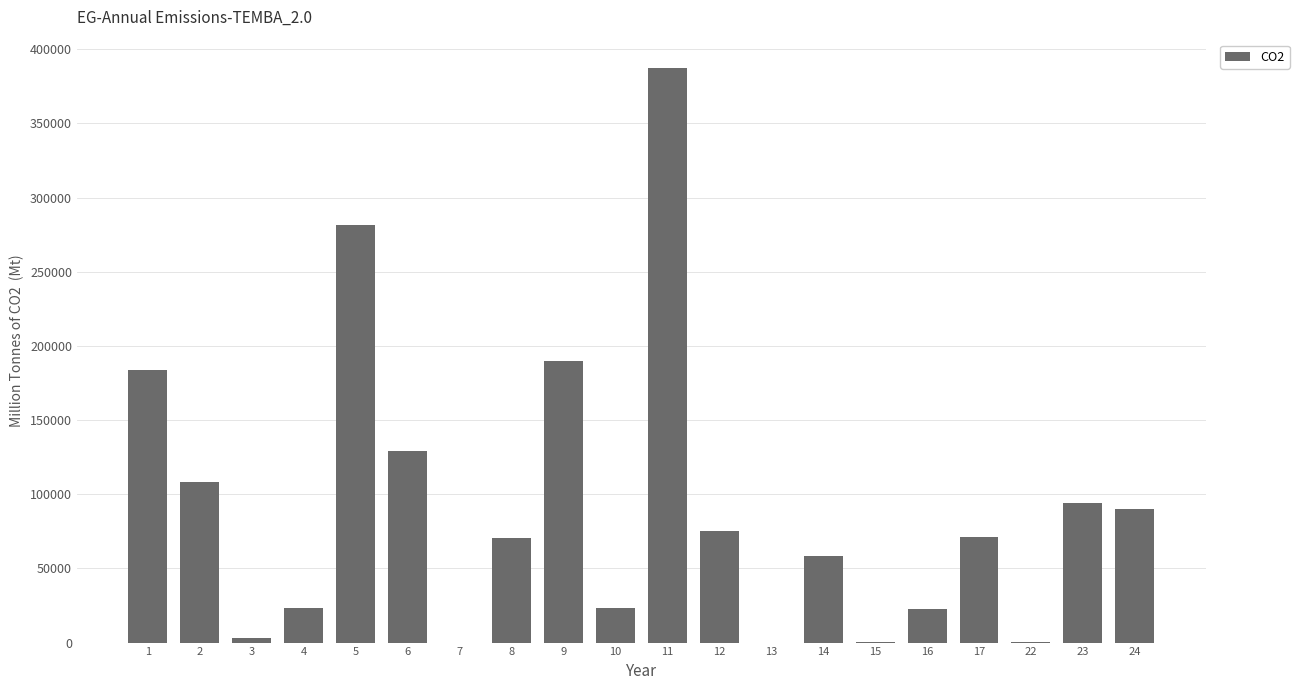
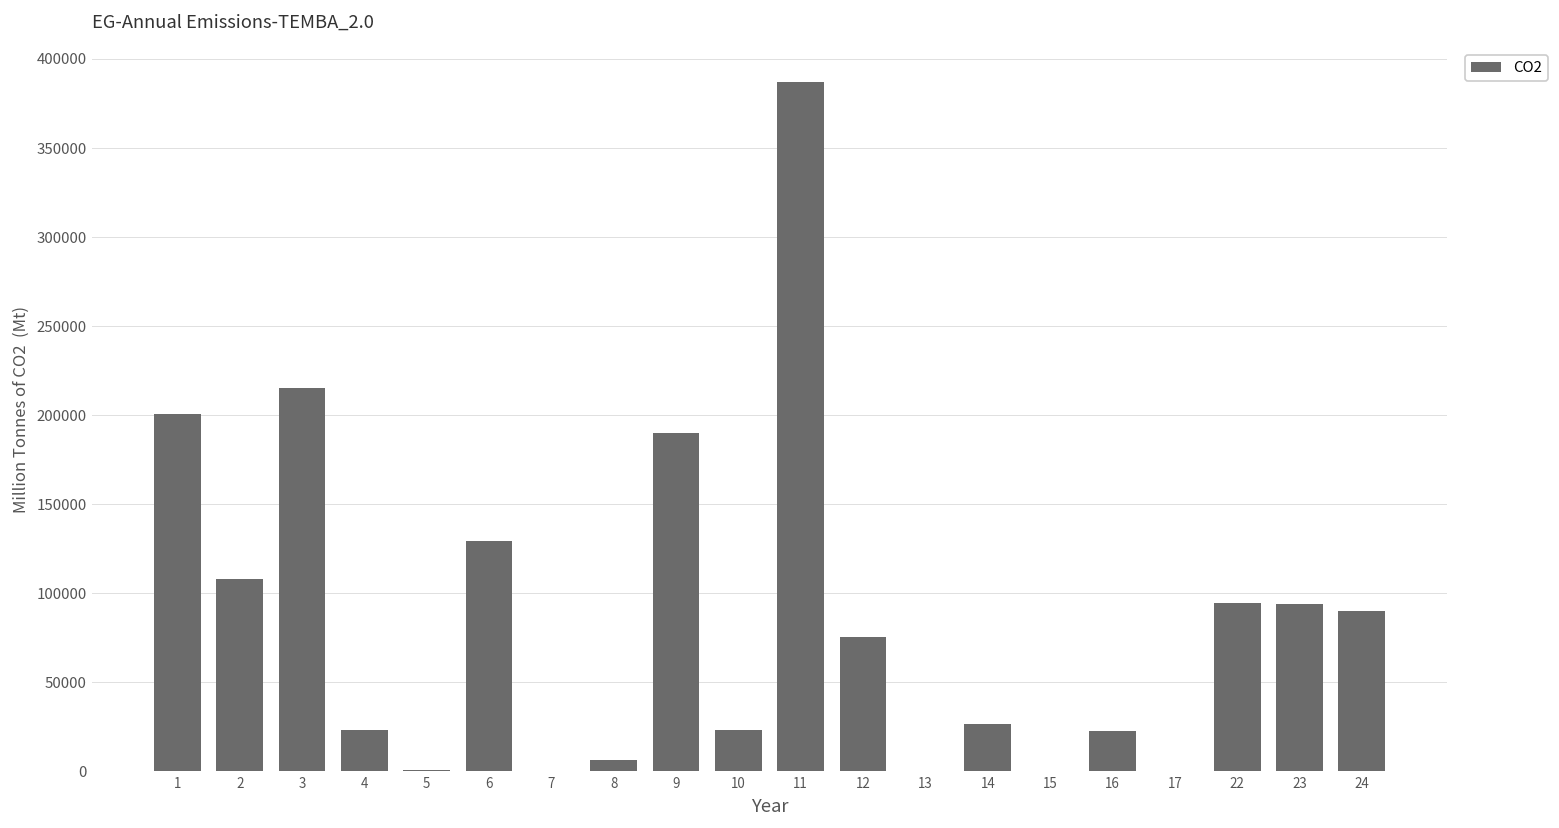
  {
-   "1": 184000,
+   "1": 201000,
    "2": 108000,
-   "3": 3000,
+   "3": 215000,
    "4": 23000,
-   "5": 281000,
+   "5": 1000,
    "6": 129000,
-   "8": 71000,
+   "8": 6000,
    "9": 190000,
    "10": 23000,
    "11": 387000,
    "12": 75000,
-   "14": 58000,
+   "14": 26000,
    "16": 22000,
-   "17": 71000,
-   "22": 0,
+   "17": 0,
+   "22": 94000,
    "23": 94000,
    "24": 90000
  }
